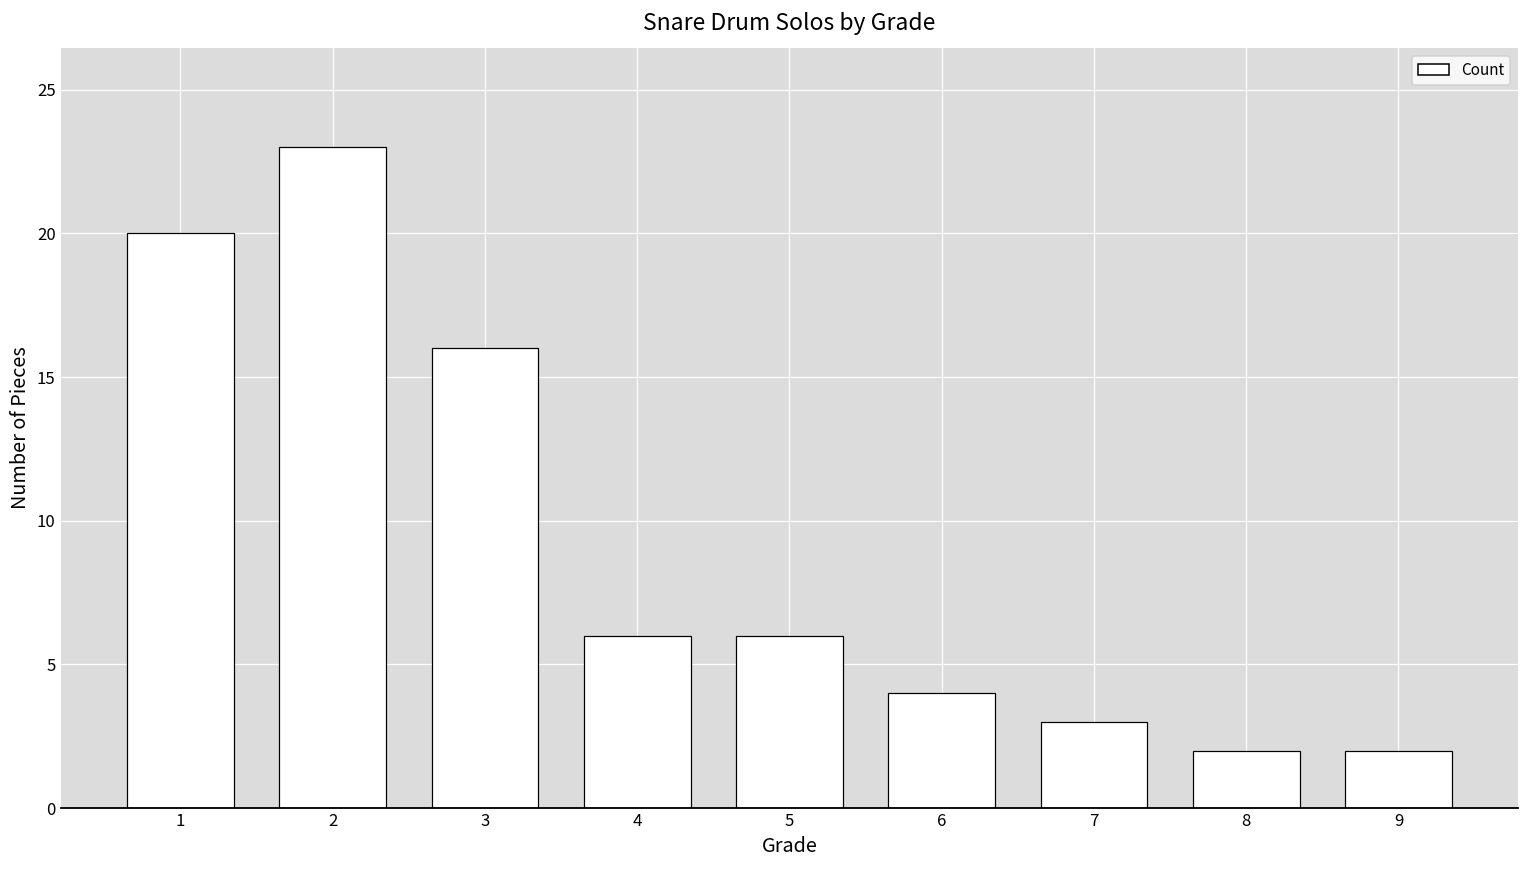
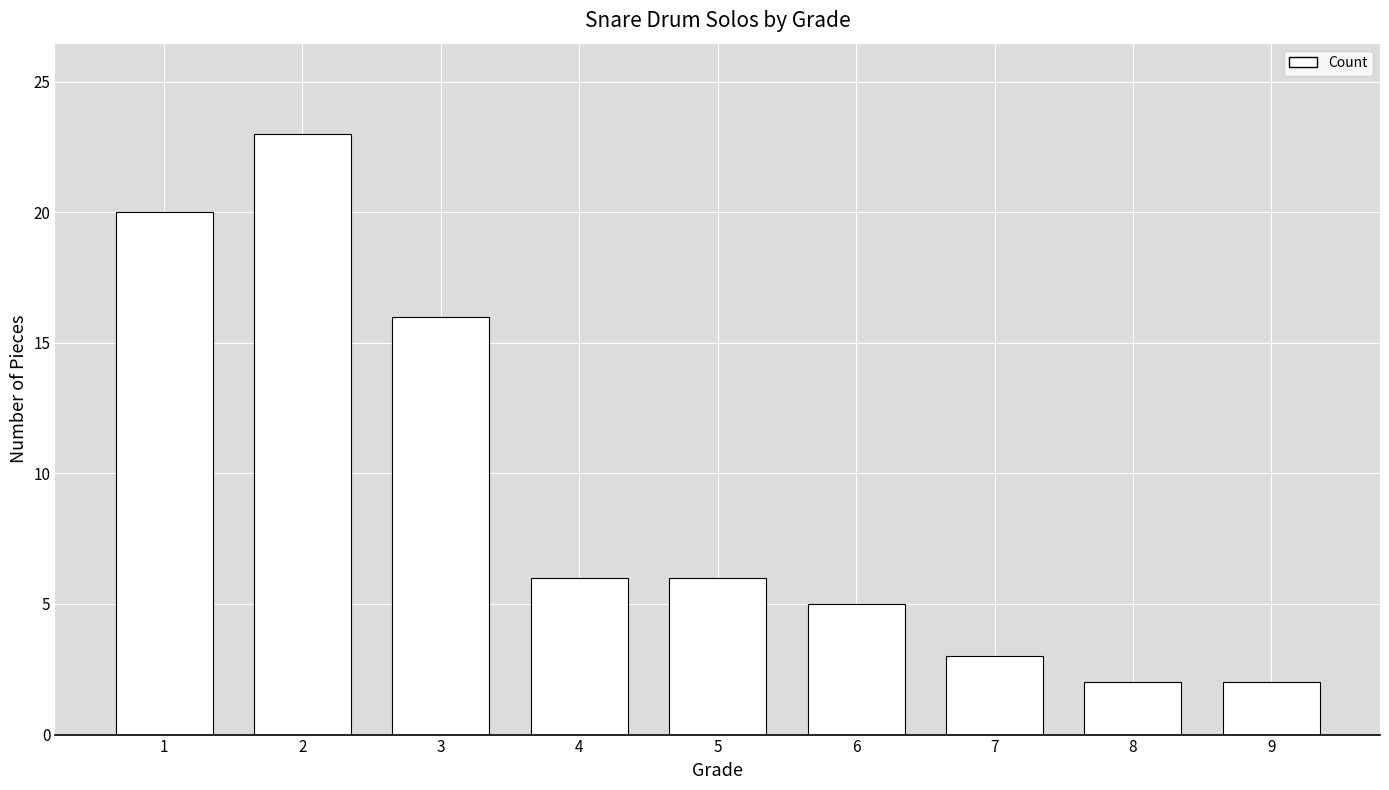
  {
    "1": 20,
    "2": 23,
    "3": 16,
    "4": 6,
    "5": 6,
-   "6": 4,
+   "6": 5,
    "7": 3,
    "8": 2,
    "9": 2
  }
